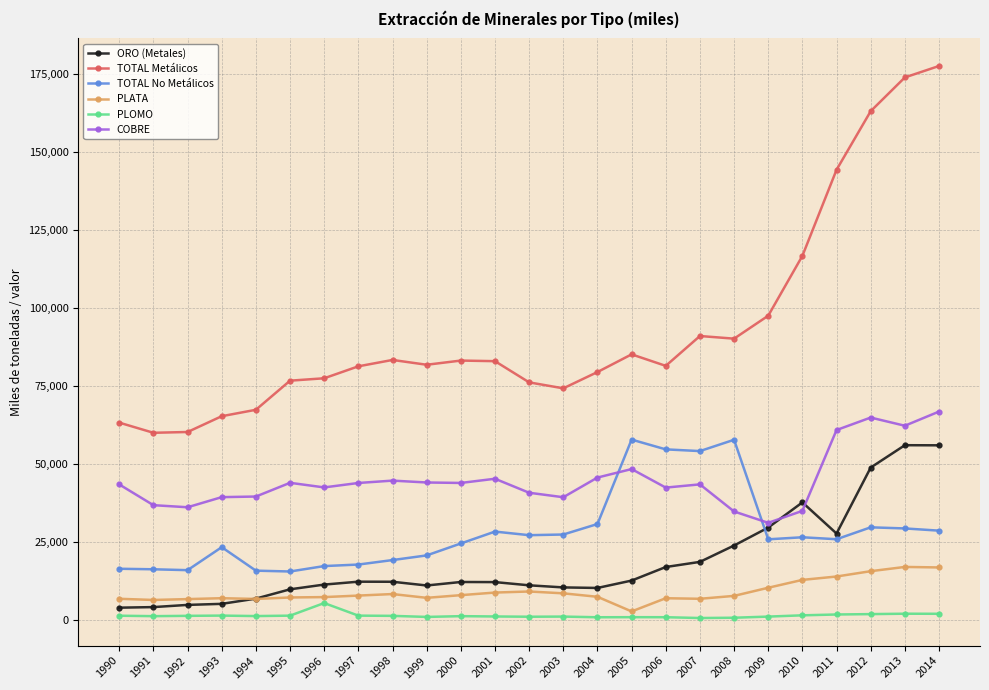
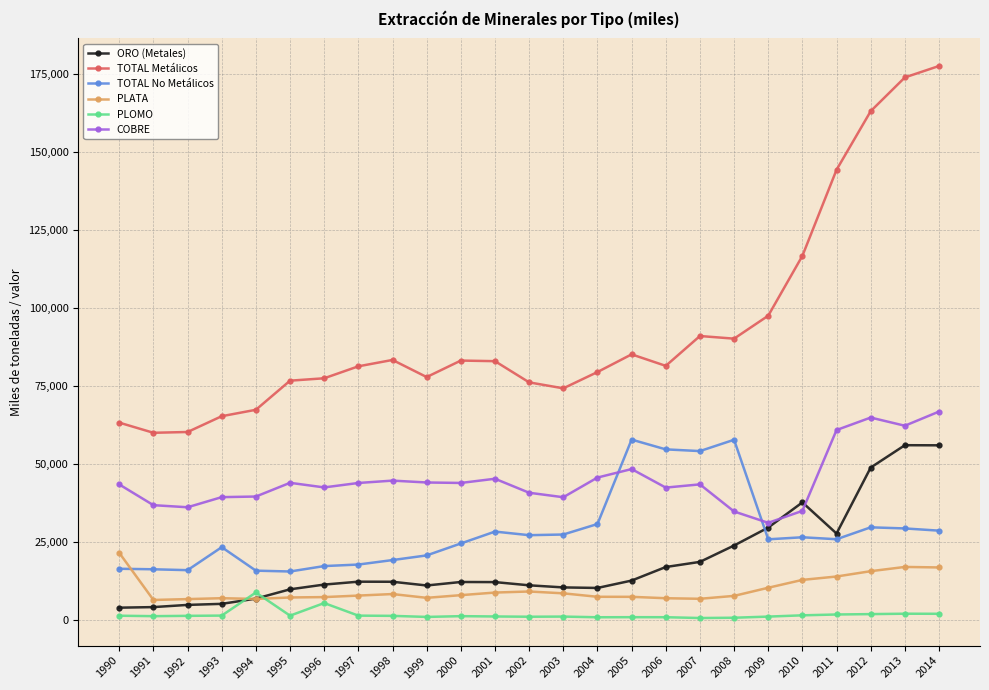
  {
    "ORO (Metales)": {
      "1990": "4,000",
      "1991": "4,000",
      "1992": "5,000",
      "1993": "5,000",
      "1995": "10,000",
      "1996": "11,000",
      "1997": "12,000",
      "1998": "12,000",
      "1999": "11,000",
      "2000": "12,000",
      "2001": "12,000",
      "2002": "11,000",
      "2003": "11,000",
      "2004": "10,000",
      "2005": "13,000",
      "2006": "17,000",
      "2007": "19,000",
      "2008": "24,000",
      "2009": "30,000",
      "2010": "38,000",
      "2011": "28,000",
      "2012": "49,000",
      "2013": "56,000",
      "2014": "56,000"
    },
    "TOTAL Metálicos": {
      "1990": "63,000",
      "1991": "60,000",
      "1992": "60,000",
      "1993": "65,000",
      "1994": "67,000",
      "1995": "77,000",
      "1996": "78,000",
      "1997": "81,000",
      "1998": "83,000",
-     "1999": "82,000",
+     "1999": "78,000",
      "2000": "83,000",
      "2001": "83,000",
      "2002": "76,000",
      "2003": "74,000",
      "2004": "80,000",
      "2005": "85,000",
      "2006": "82,000",
      "2007": "91,000",
      "2008": "90,000",
      "2009": "98,000",
      "2010": "117,000",
      "2011": "144,000",
      "2012": "163,000",
      "2013": "174,000",
      "2014": "178,000"
    },
    "TOTAL No Metálicos": {
      "1990": "17,000",
      "1991": "16,000",
      "1992": "16,000",
      "1993": "23,000",
      "1994": "16,000",
      "1995": "16,000",
      "1996": "17,000",
      "1997": "18,000",
      "1998": "19,000",
      "1999": "21,000",
      "2000": "25,000",
      "2001": "28,000",
      "2002": "27,000",
      "2003": "28,000",
      "2004": "31,000",
      "2005": "58,000",
      "2006": "55,000",
      "2007": "54,000",
      "2008": "58,000",
      "2009": "26,000",
      "2010": "27,000",
      "2011": "26,000",
      "2012": "30,000",
      "2013": "29,000",
      "2014": "29,000"
    },
    "PLATA": {
-     "1990": "7,000",
+     "1990": "22,000",
      "1991": "7,000",
      "1992": "7,000",
      "1993": "7,000",
      "1995": "7,000",
      "1996": "7,000",
      "1997": "8,000",
      "1998": "8,000",
      "1999": "7,000",
      "2000": "8,000",
      "2001": "9,000",
      "2002": "9,000",
      "2003": "9,000",
      "2004": "8,000",
-     "2005": "3,000",
+     "2005": "8,000",
      "2006": "7,000",
      "2007": "7,000",
      "2008": "8,000",
      "2009": "10,000",
      "2010": "13,000",
      "2011": "14,000",
      "2012": "16,000",
      "2013": "17,000",
      "2014": "17,000"
    },
    "PLOMO": {
      "1990": "1,000",
      "1991": "1,000",
      "1992": "1,000",
      "1993": "2,000",
-     "1994": "1,000",
+     "1994": "9,000",
      "1995": "2,000",
      "1996": "6,000",
      "1997": "2,000",
      "1998": "1,000",
      "1999": "1,000",
      "2000": "1,000",
      "2001": "1,000",
      "2002": "1,000",
      "2003": "1,000",
      "2004": "1,000",
      "2005": "1,000",
      "2006": "1,000",
      "2007": "1,000",
      "2008": "1,000",
      "2009": "1,000",
      "2010": "2,000",
      "2011": "2,000",
      "2012": "2,000",
      "2013": "2,000",
      "2014": "2,000"
    },
    "COBRE": {
      "1990": "44,000",
      "1991": "37,000",
      "1992": "36,000",
      "1993": "39,000",
      "1994": "40,000",
      "1995": "44,000",
      "1996": "43,000",
      "1997": "44,000",
      "1998": "45,000",
      "1999": "44,000",
      "2000": "44,000",
      "2001": "45,000",
      "2002": "41,000",
      "2003": "39,000",
      "2004": "46,000",
      "2005": "48,000",
      "2006": "43,000",
      "2007": "44,000",
      "2008": "35,000",
      "2009": "31,000",
      "2010": "35,000",
      "2011": "61,000",
      "2012": "65,000",
      "2013": "62,000",
      "2014": "67,000"
    }
  }
